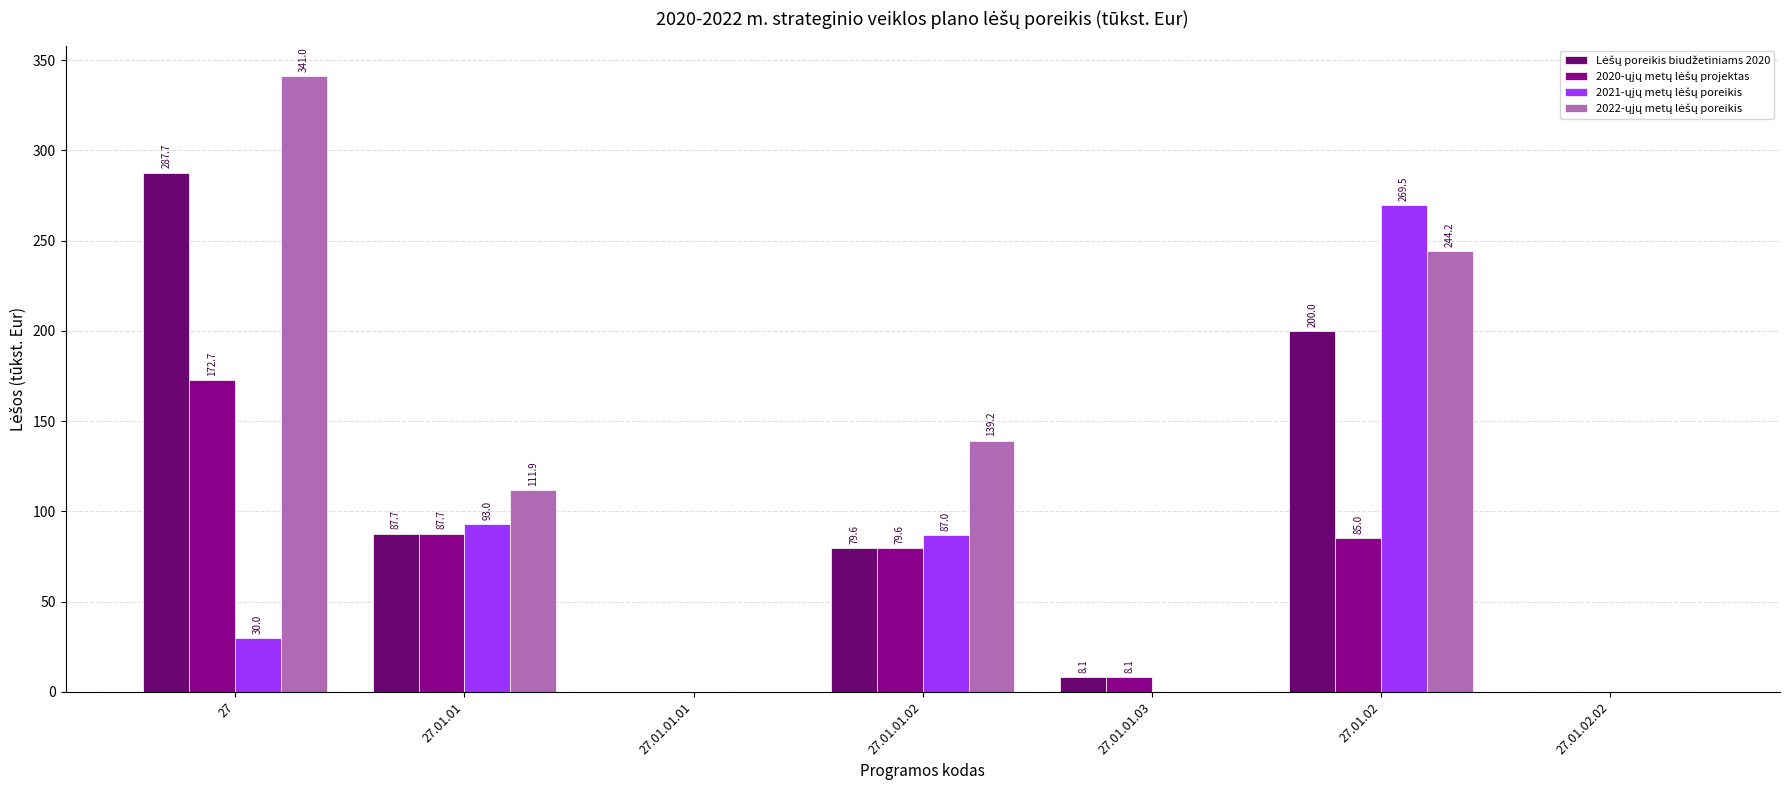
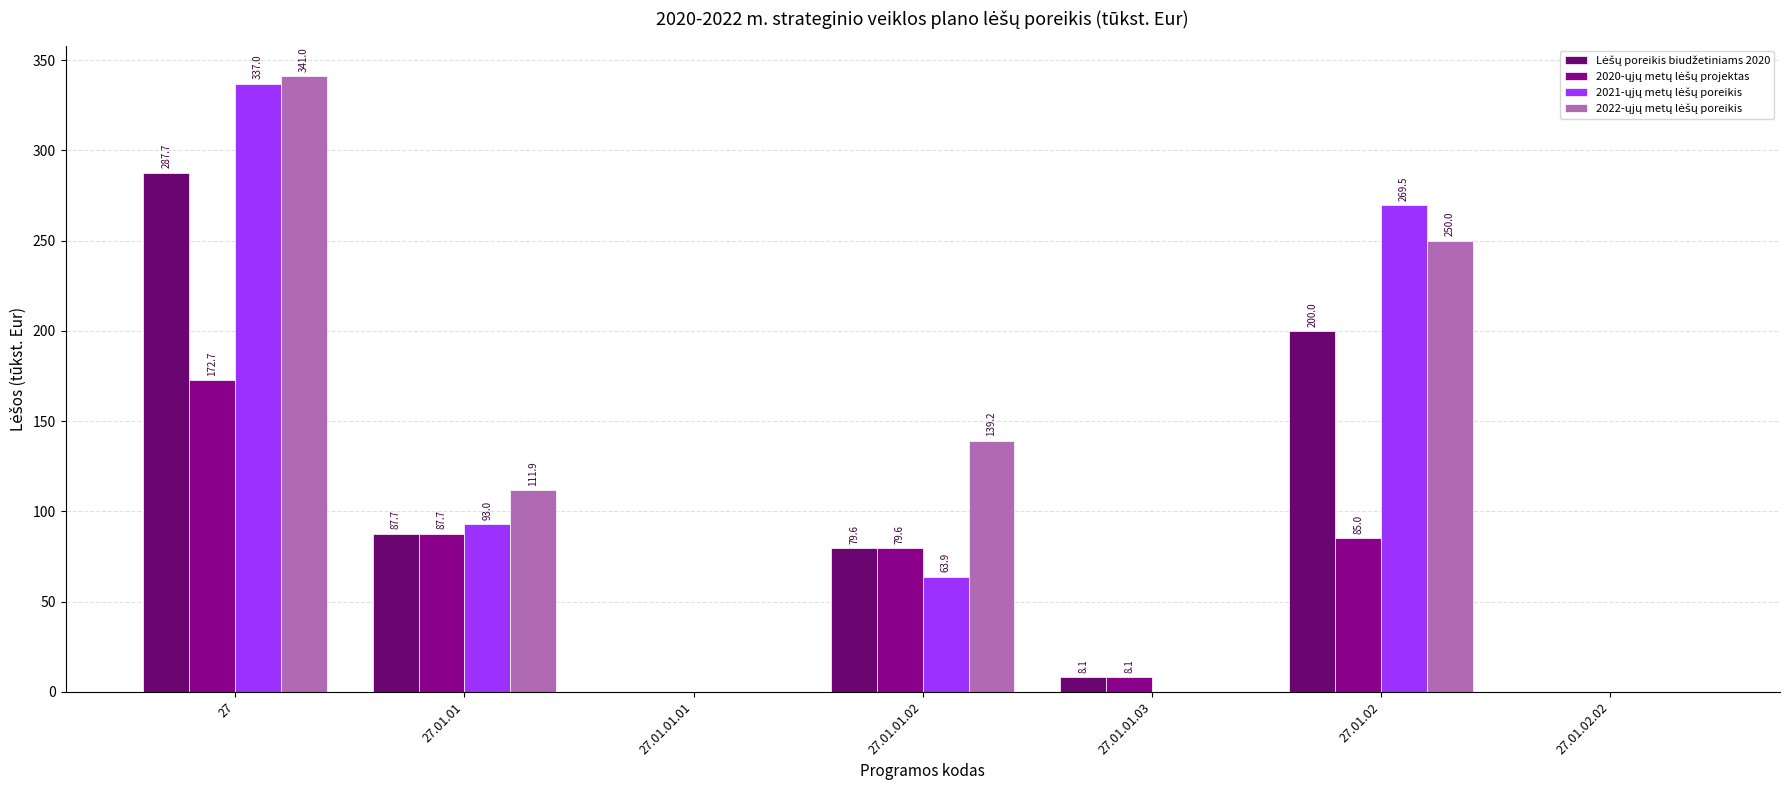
  {
    "2021-ųjų metų lėšų poreikis": {
-     "27": 30.0,
+     "27": 337.0,
      "27.01.01": 93.0,
-     "27.01.01.02": 87.0,
+     "27.01.01.02": 63.9,
      "27.01.02": 269.5
    },
    "2022-ųjų metų lėšų poreikis": {
      "27": 341.0,
      "27.01.01": 111.9,
      "27.01.01.02": 139.2,
-     "27.01.02": 244.2
+     "27.01.02": 250.0
    }
  }
